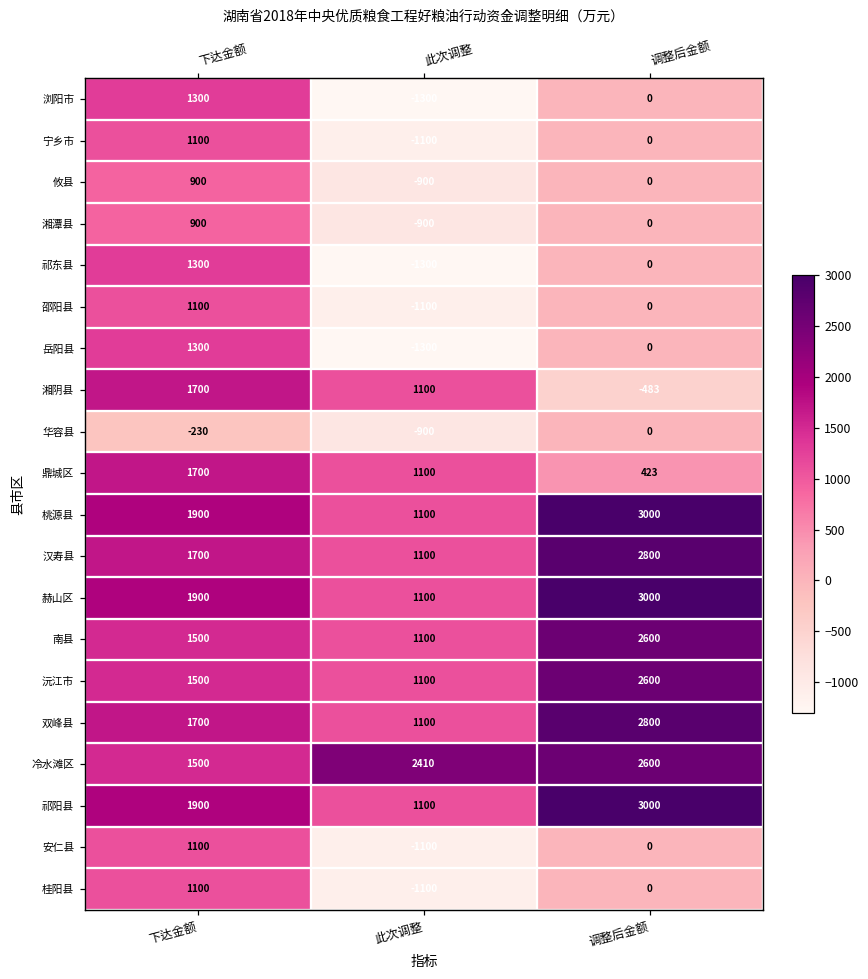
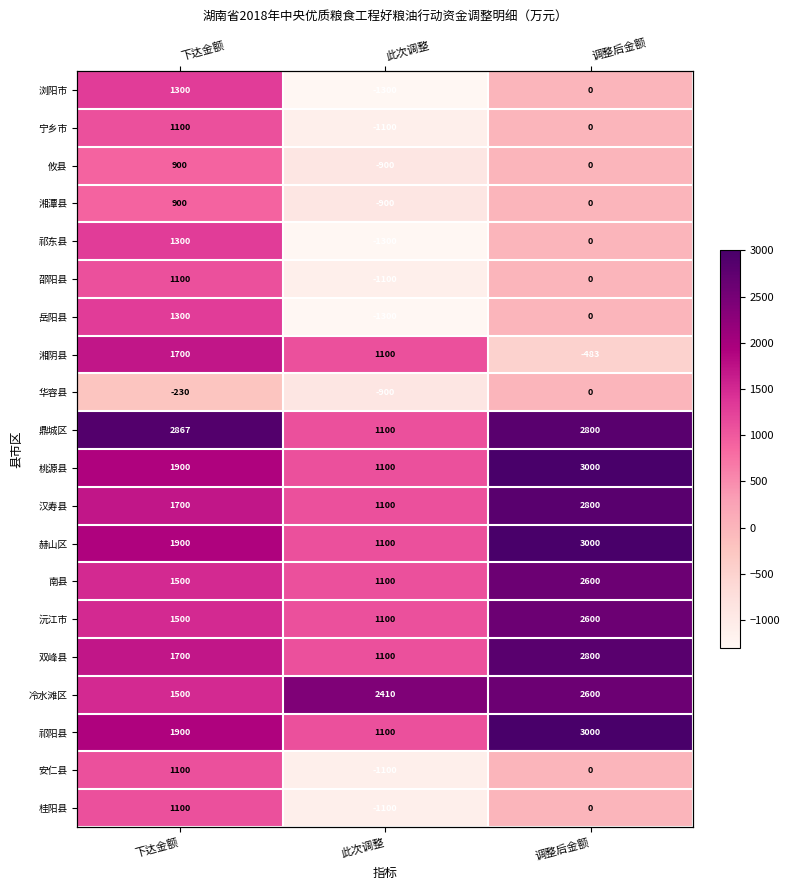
  {
    "浏阳市": {
      "下达金额": 1300,
      "调整后金额": 0
    },
    "宁乡市": {
      "下达金额": 1100,
      "调整后金额": 0
    },
    "攸县": {
      "下达金额": 900,
      "调整后金额": 0
    },
    "湘潭县": {
      "下达金额": 900,
      "调整后金额": 0
    },
    "祁东县": {
      "下达金额": 1300,
      "调整后金额": 0
    },
    "邵阳县": {
      "下达金额": 1100,
      "调整后金额": 0
    },
    "岳阳县": {
      "下达金额": 1300,
      "调整后金额": 0
    },
    "湘阴县": {
      "下达金额": 1700,
      "此次调整": 1100,
      "调整后金额": -483
    },
    "华容县": {
      "下达金额": -230,
      "调整后金额": 0
    },
    "鼎城区": {
-     "下达金额": 1700,
+     "下达金额": 2867,
      "此次调整": 1100,
-     "调整后金额": 423
+     "调整后金额": 2800
    },
    "桃源县": {
      "下达金额": 1900,
      "此次调整": 1100,
      "调整后金额": 3000
    },
    "汉寿县": {
      "下达金额": 1700,
      "此次调整": 1100,
      "调整后金额": 2800
    },
    "赫山区": {
      "下达金额": 1900,
      "此次调整": 1100,
      "调整后金额": 3000
    },
    "南县": {
      "下达金额": 1500,
      "此次调整": 1100,
      "调整后金额": 2600
    },
    "沅江市": {
      "下达金额": 1500,
      "此次调整": 1100,
      "调整后金额": 2600
    },
    "双峰县": {
      "下达金额": 1700,
      "此次调整": 1100,
      "调整后金额": 2800
    },
    "冷水滩区": {
      "下达金额": 1500,
      "此次调整": 2410,
      "调整后金额": 2600
    },
    "祁阳县": {
      "下达金额": 1900,
      "此次调整": 1100,
      "调整后金额": 3000
    },
    "安仁县": {
      "下达金额": 1100,
      "调整后金额": 0
    },
    "桂阳县": {
      "下达金额": 1100,
      "调整后金额": 0
    }
  }
